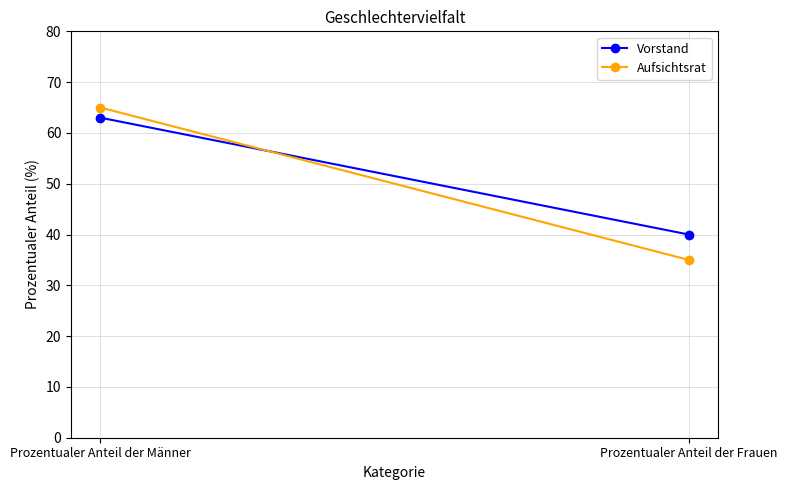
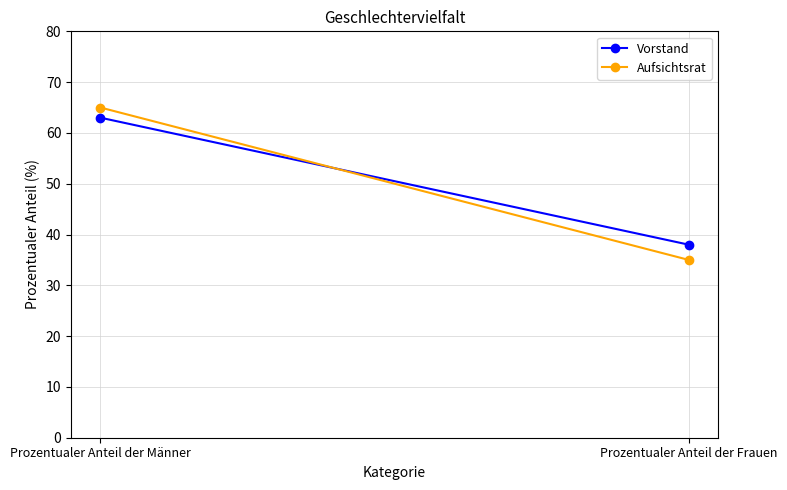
  {
    "Vorstand": {
      "Prozentualer Anteil der Männer": 63,
-     "Prozentualer Anteil der Frauen": 40
+     "Prozentualer Anteil der Frauen": 38
    },
    "Aufsichtsrat": {
      "Prozentualer Anteil der Männer": 65,
      "Prozentualer Anteil der Frauen": 35
    }
  }
